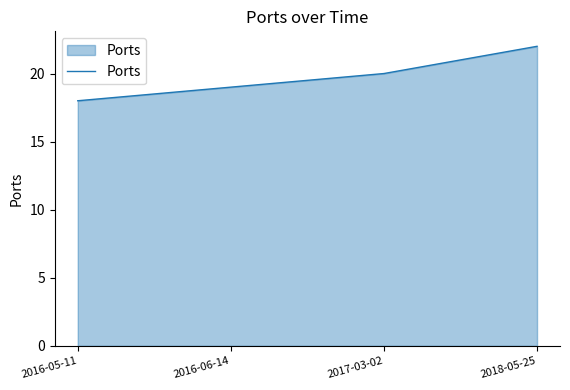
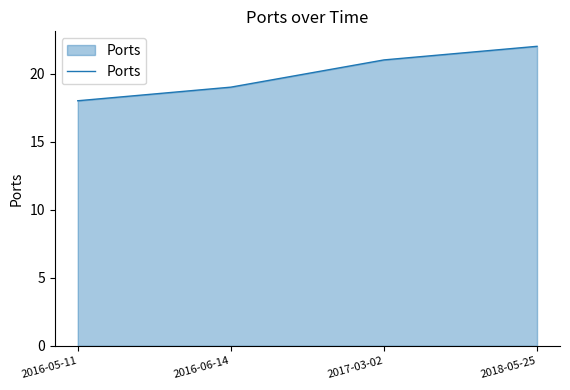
  {
    "2016-05-11": 18,
    "2016-06-14": 19,
-   "2017-03-02": 20,
+   "2017-03-02": 21,
    "2018-05-25": 22
  }
